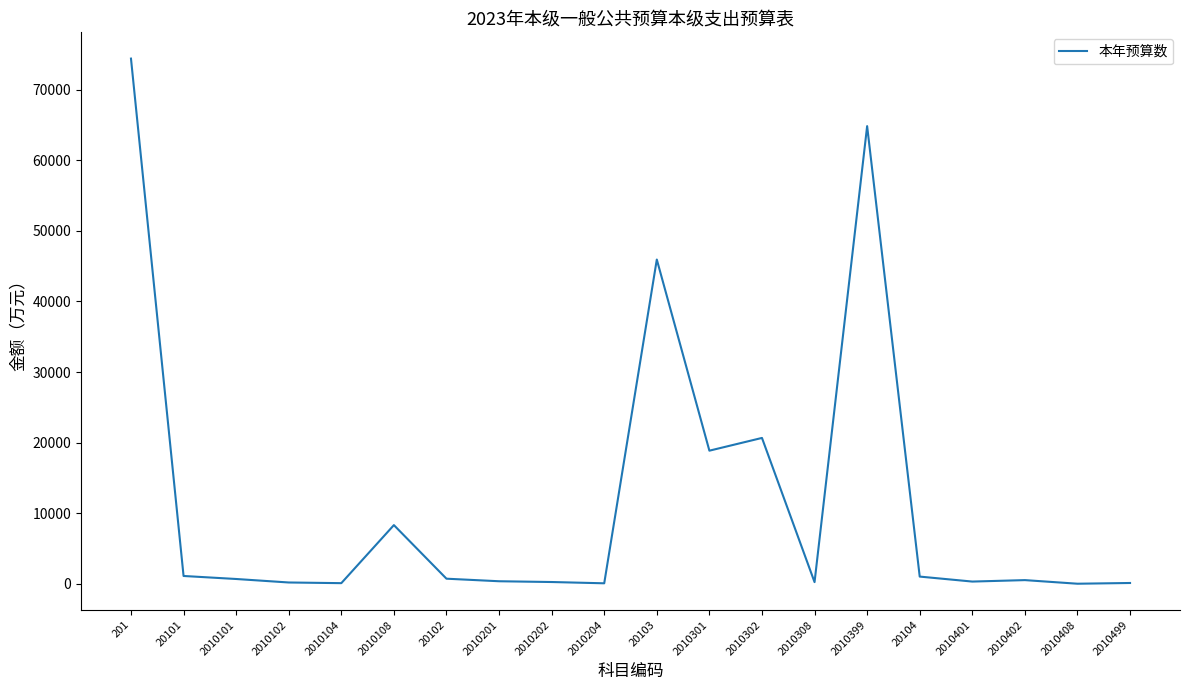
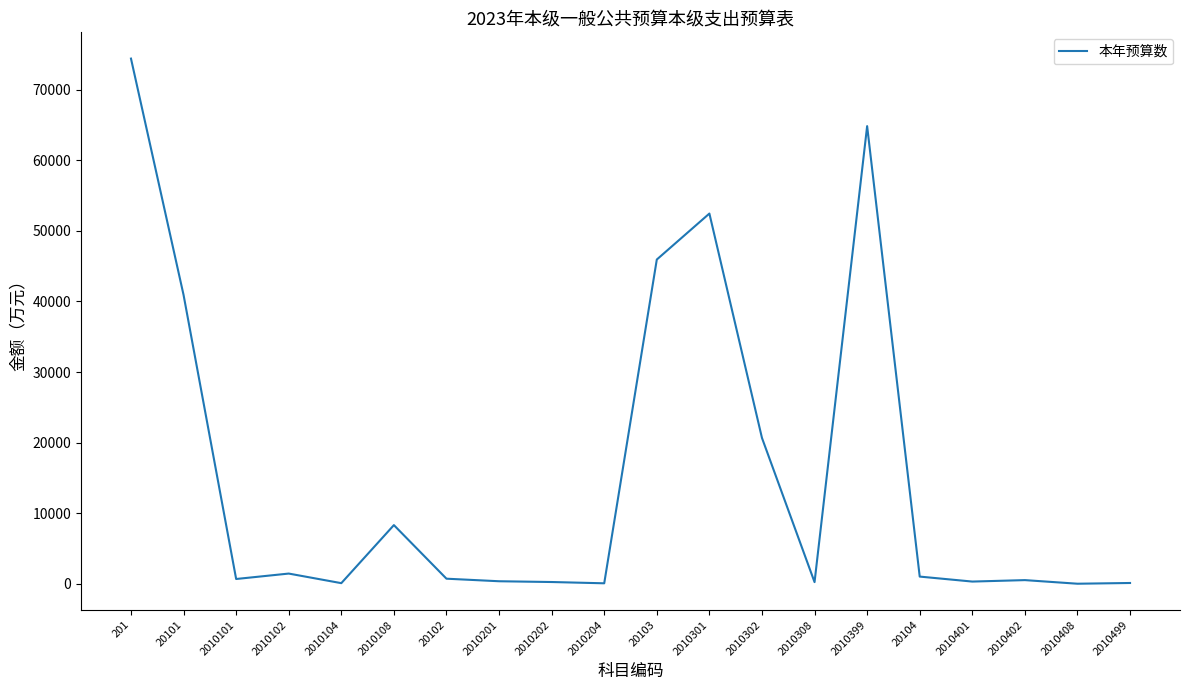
  {
    "201": 74000,
-   "20101": 1000,
+   "20101": 41000,
    "2010101": 1000,
-   "2010102": 0,
+   "2010102": 1000,
    "2010104": 0,
    "2010108": 8000,
    "20102": 1000,
    "2010201": 0,
    "2010202": 0,
    "2010204": 0,
    "20103": 46000,
-   "2010301": 19000,
+   "2010301": 52000,
    "2010302": 21000,
    "2010308": 0,
    "2010399": 65000,
    "20104": 1000,
    "2010401": 0,
    "2010402": 1000,
    "2010408": 0,
    "2010499": 0
  }
